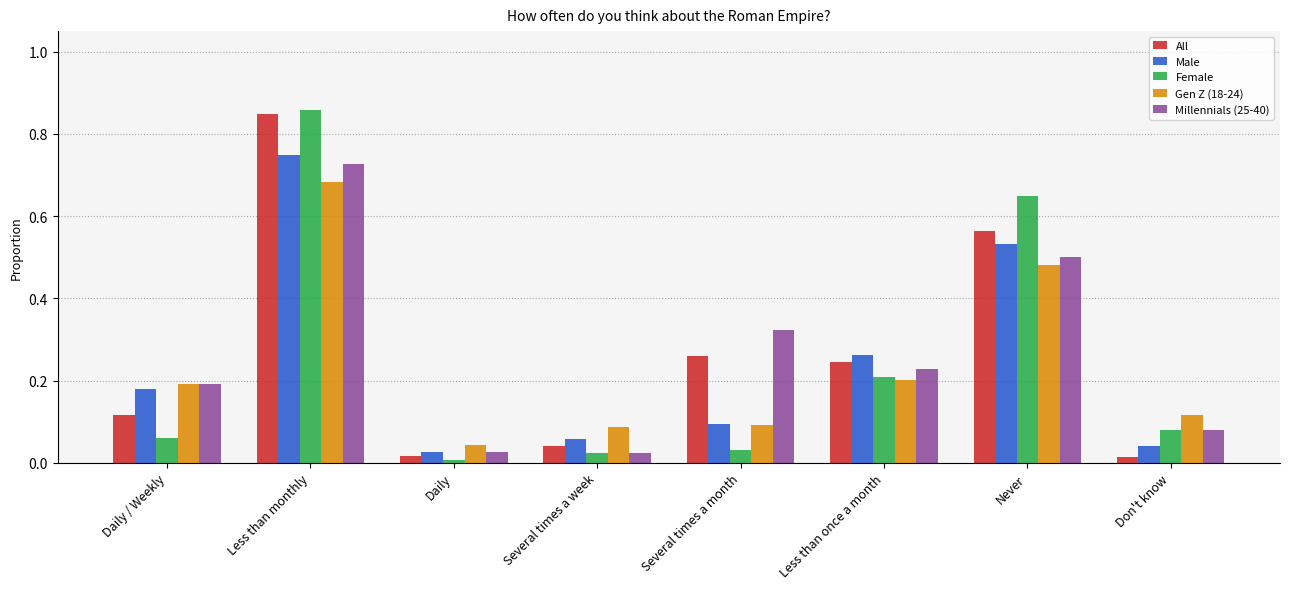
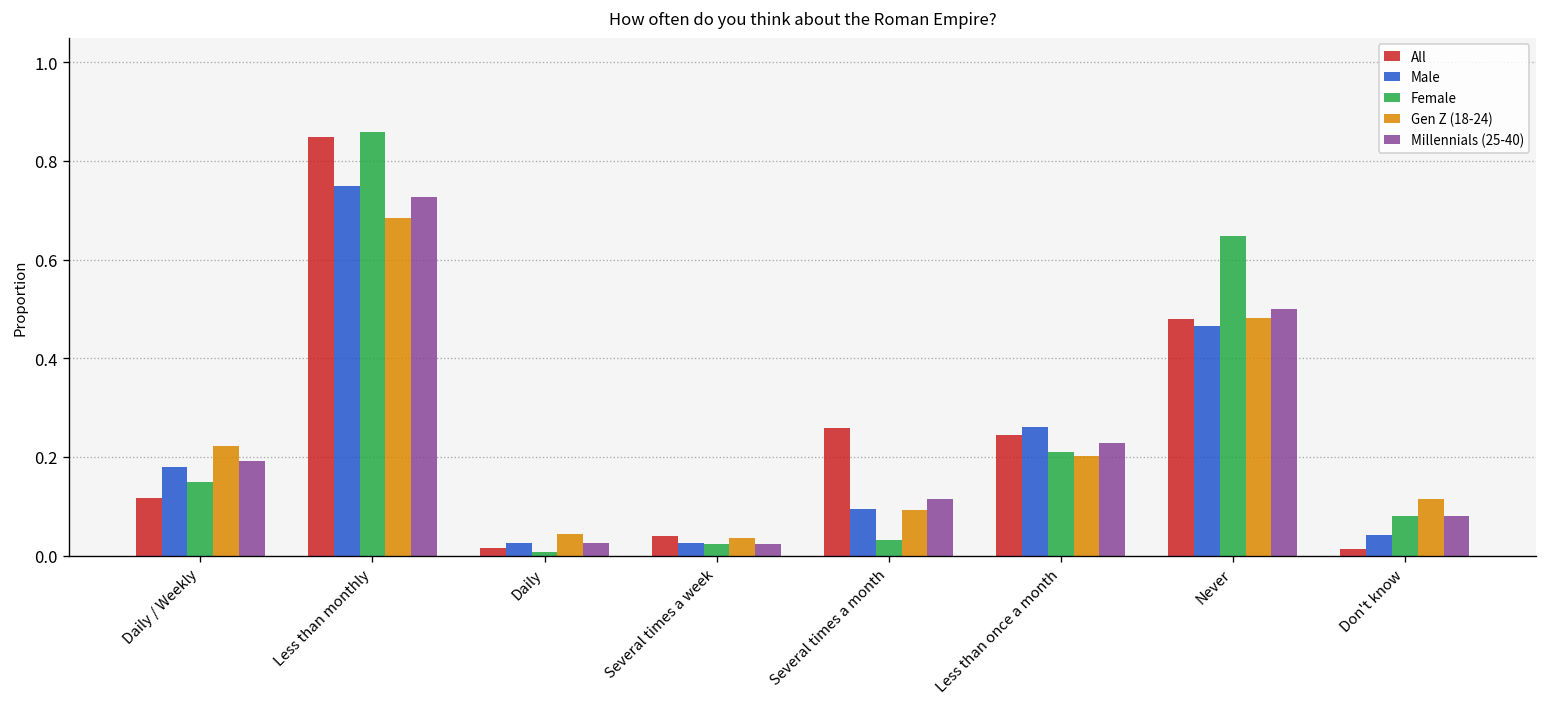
  {
    "All": {
      "Daily / Weekly": 0.12,
      "Less than monthly": 0.85,
      "Daily": 0.02,
      "Several times a week": 0.04,
      "Several times a month": 0.26,
      "Less than once a month": 0.24,
-     "Never": 0.56,
+     "Never": 0.48,
      "Don't know": 0.01
    },
    "Male": {
      "Daily / Weekly": 0.18,
      "Less than monthly": 0.75,
      "Daily": 0.03,
-     "Several times a week": 0.06,
+     "Several times a week": 0.03,
      "Several times a month": 0.09,
      "Less than once a month": 0.26,
-     "Never": 0.53,
+     "Never": 0.47,
      "Don't know": 0.04
    },
    "Female": {
-     "Daily / Weekly": 0.06,
+     "Daily / Weekly": 0.15,
      "Less than monthly": 0.86,
      "Daily": 0.01,
      "Several times a week": 0.02,
      "Several times a month": 0.03,
      "Less than once a month": 0.21,
      "Never": 0.65,
      "Don't know": 0.08
    },
    "Gen Z (18-24)": {
-     "Daily / Weekly": 0.19,
+     "Daily / Weekly": 0.22,
      "Less than monthly": 0.68,
      "Daily": 0.04,
-     "Several times a week": 0.09,
+     "Several times a week": 0.04,
      "Several times a month": 0.09,
      "Less than once a month": 0.20,
      "Never": 0.48,
      "Don't know": 0.12
    },
    "Millennials (25-40)": {
      "Daily / Weekly": 0.19,
      "Less than monthly": 0.73,
      "Daily": 0.03,
      "Several times a week": 0.02,
-     "Several times a month": 0.32,
+     "Several times a month": 0.11,
      "Less than once a month": 0.23,
      "Never": 0.50,
      "Don't know": 0.08
    }
  }
